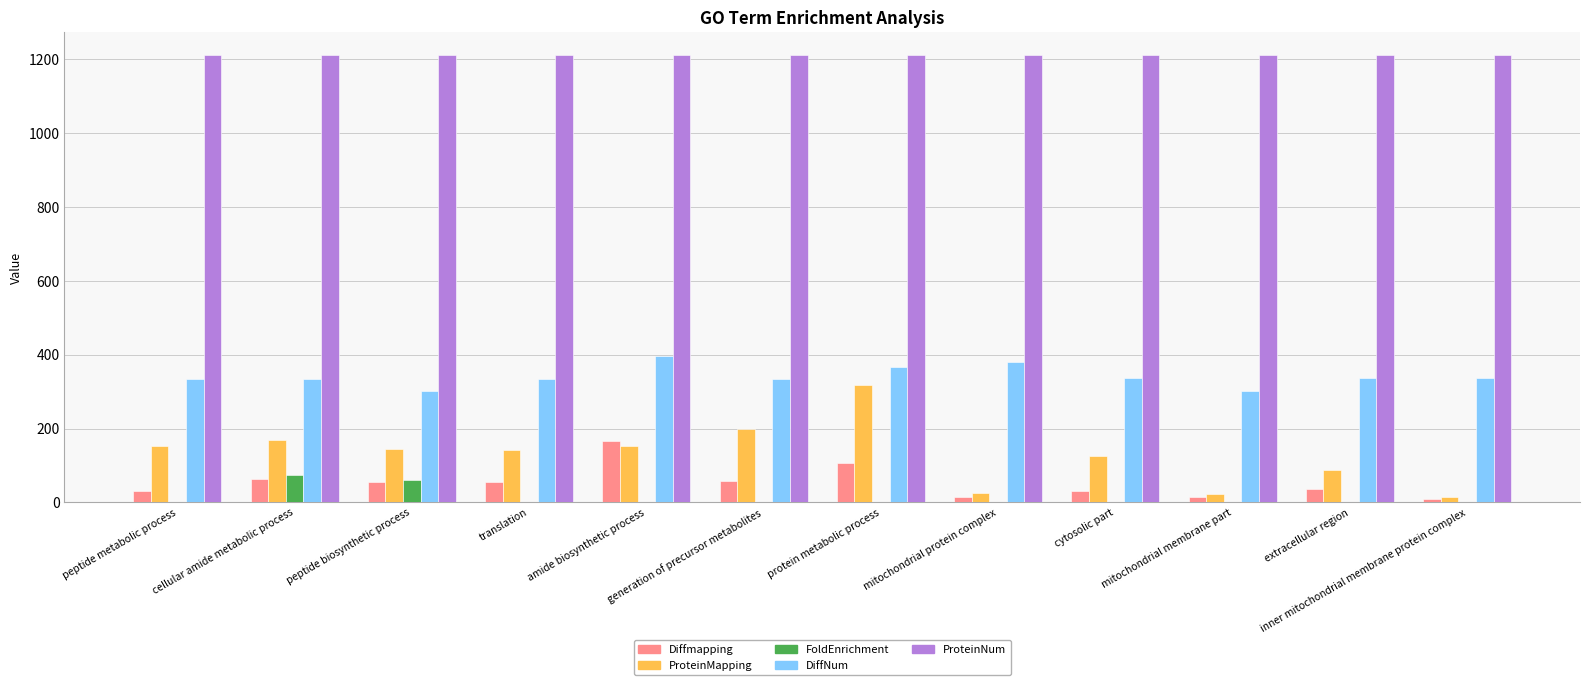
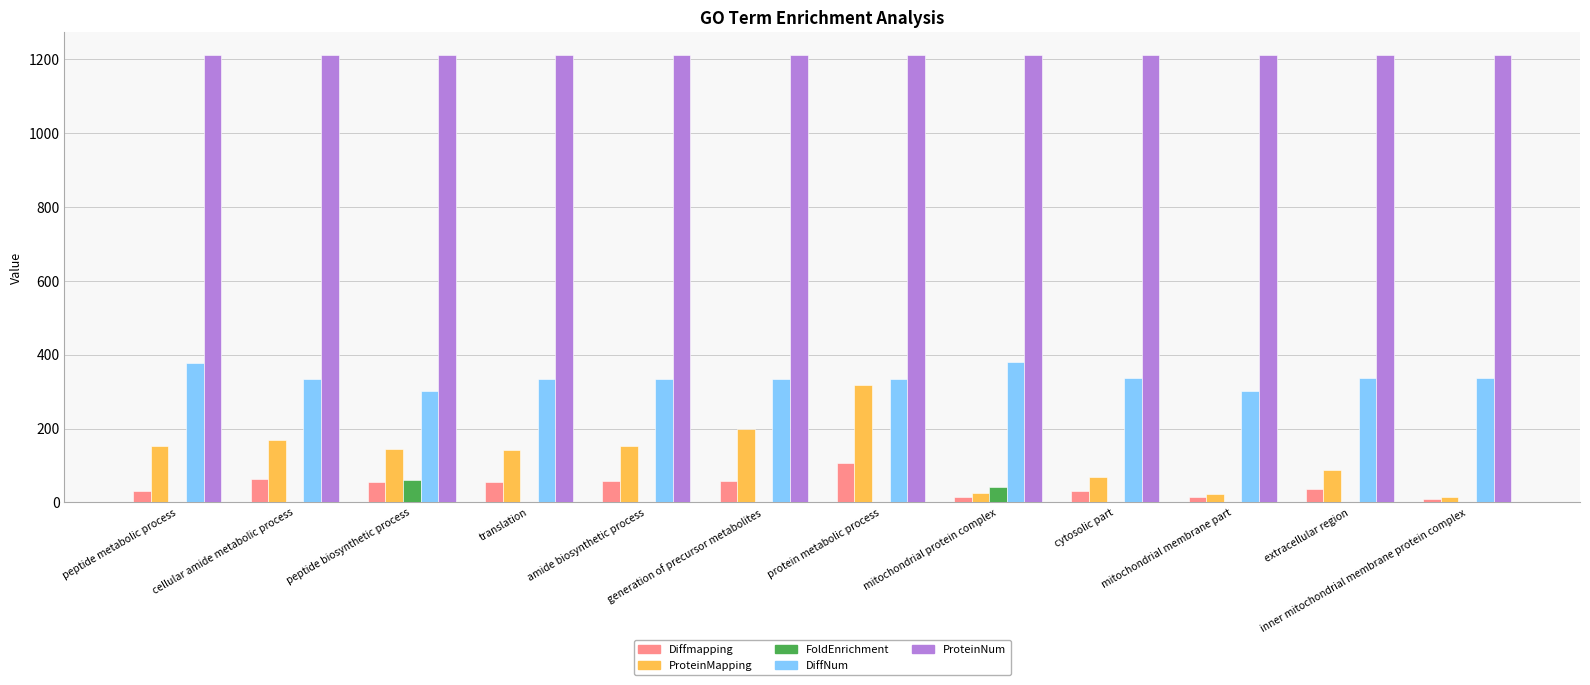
  {
    "Diffmapping": {
      "peptide metabolic process": 30,
      "cellular amide metabolic process": 60,
      "peptide biosynthetic process": 60,
      "translation": 60,
-     "amide biosynthetic process": 170,
+     "amide biosynthetic process": 60,
      "generation of precursor metabolites": 60,
      "protein metabolic process": 110,
      "mitochondrial protein complex": 20,
      "cytosolic part": 30,
      "mitochondrial membrane part": 10,
      "extracellular region": 40,
      "inner mitochondrial membrane protein complex": 10
    },
    "ProteinMapping": {
      "peptide metabolic process": 150,
      "cellular amide metabolic process": 170,
      "peptide biosynthetic process": 150,
      "translation": 140,
      "amide biosynthetic process": 150,
      "generation of precursor metabolites": 200,
      "protein metabolic process": 320,
      "mitochondrial protein complex": 30,
-     "cytosolic part": 130,
+     "cytosolic part": 70,
      "mitochondrial membrane part": 20,
      "extracellular region": 90,
      "inner mitochondrial membrane protein complex": 10
    },
    "FoldEnrichment": {
-     "cellular amide metabolic process": 70,
+     "cellular amide metabolic process": 0,
      "peptide biosynthetic process": 60,
-     "mitochondrial protein complex": 0
+     "mitochondrial protein complex": 40
    },
    "DiffNum": {
-     "peptide metabolic process": 330,
+     "peptide metabolic process": 380,
      "cellular amide metabolic process": 330,
      "peptide biosynthetic process": 300,
      "translation": 330,
-     "amide biosynthetic process": 400,
+     "amide biosynthetic process": 330,
      "generation of precursor metabolites": 330,
-     "protein metabolic process": 370,
+     "protein metabolic process": 330,
      "mitochondrial protein complex": 380,
      "cytosolic part": 340,
      "mitochondrial membrane part": 300,
      "extracellular region": 340,
      "inner mitochondrial membrane protein complex": 340
    },
    "ProteinNum": {
      "peptide metabolic process": 1210,
      "cellular amide metabolic process": 1210,
      "peptide biosynthetic process": 1210,
      "translation": 1210,
      "amide biosynthetic process": 1210,
      "generation of precursor metabolites": 1210,
      "protein metabolic process": 1210,
      "mitochondrial protein complex": 1210,
      "cytosolic part": 1210,
      "mitochondrial membrane part": 1210,
      "extracellular region": 1210,
      "inner mitochondrial membrane protein complex": 1210
    }
  }
